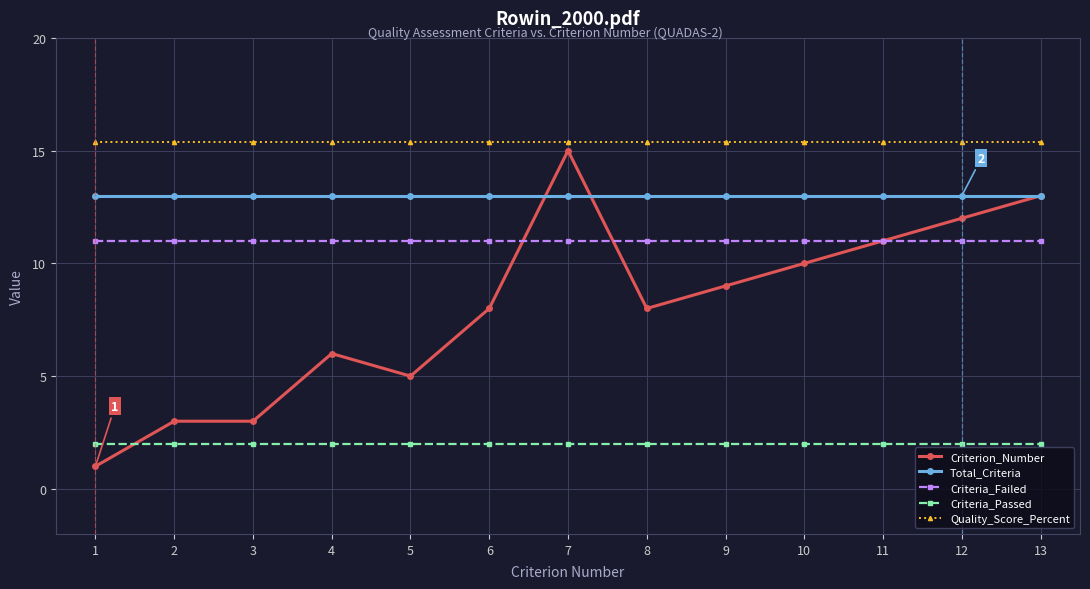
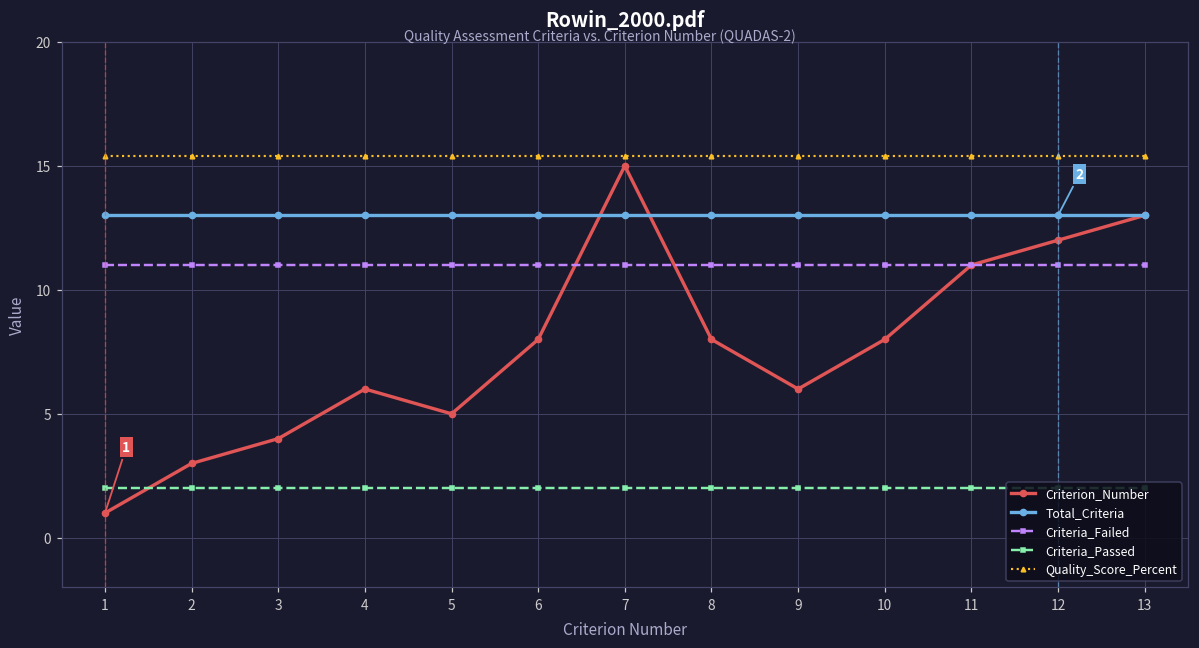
  {
    "Criterion_Number": {
      "2": 3,
-     "3": 3,
+     "3": 4,
      "4": 6,
      "5": 5,
      "6": 8,
      "7": 15,
      "8": 8,
-     "9": 9,
-     "10": 10,
+     "9": 6,
+     "10": 8,
      "12": 12
    },
    "Total_Criteria": {
      "1": 13,
      "2": 13,
      "3": 13,
      "4": 13,
      "5": 13,
      "6": 13,
      "7": 13,
      "8": 13,
      "9": 13,
      "10": 13,
      "11": 13
    },
    "Criteria_Failed": {
      "1": 11,
      "2": 11,
      "3": 11,
      "4": 11,
      "5": 11,
      "6": 11,
      "7": 11,
      "8": 11,
      "9": 11,
      "10": 11,
      "12": 11,
      "13": 11
    },
    "Criteria_Passed": {
      "2": 2,
      "3": 2,
      "4": 2,
      "5": 2,
      "6": 2,
      "7": 2,
      "8": 2,
      "9": 2,
      "10": 2,
      "11": 2,
      "12": 2,
      "13": 2
    },
    "Quality_Score_Percent": {
      "1": 15.4,
      "2": 15.4,
      "3": 15.4,
      "4": 15.4,
      "5": 15.4,
      "6": 15.4,
      "7": 15.4,
      "8": 15.4,
      "9": 15.4,
      "10": 15.4,
      "11": 15.4,
      "12": 15.4,
      "13": 15.4
    }
  }
